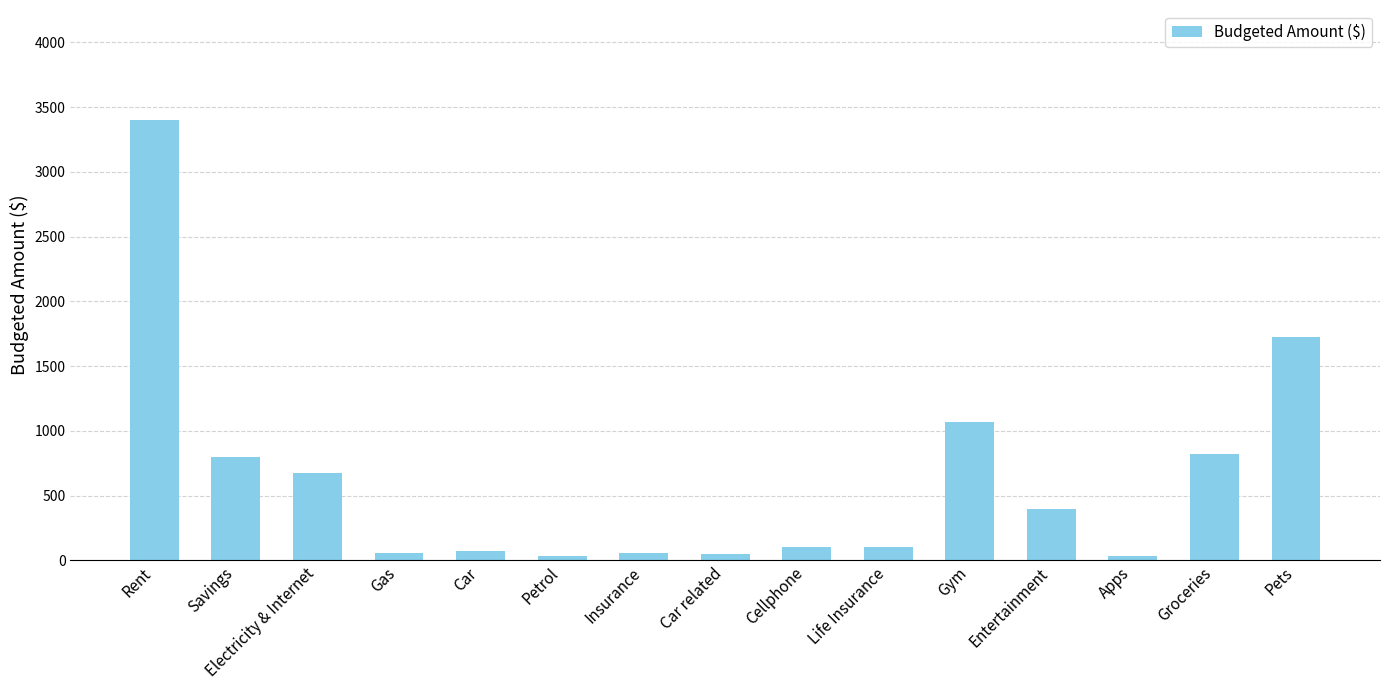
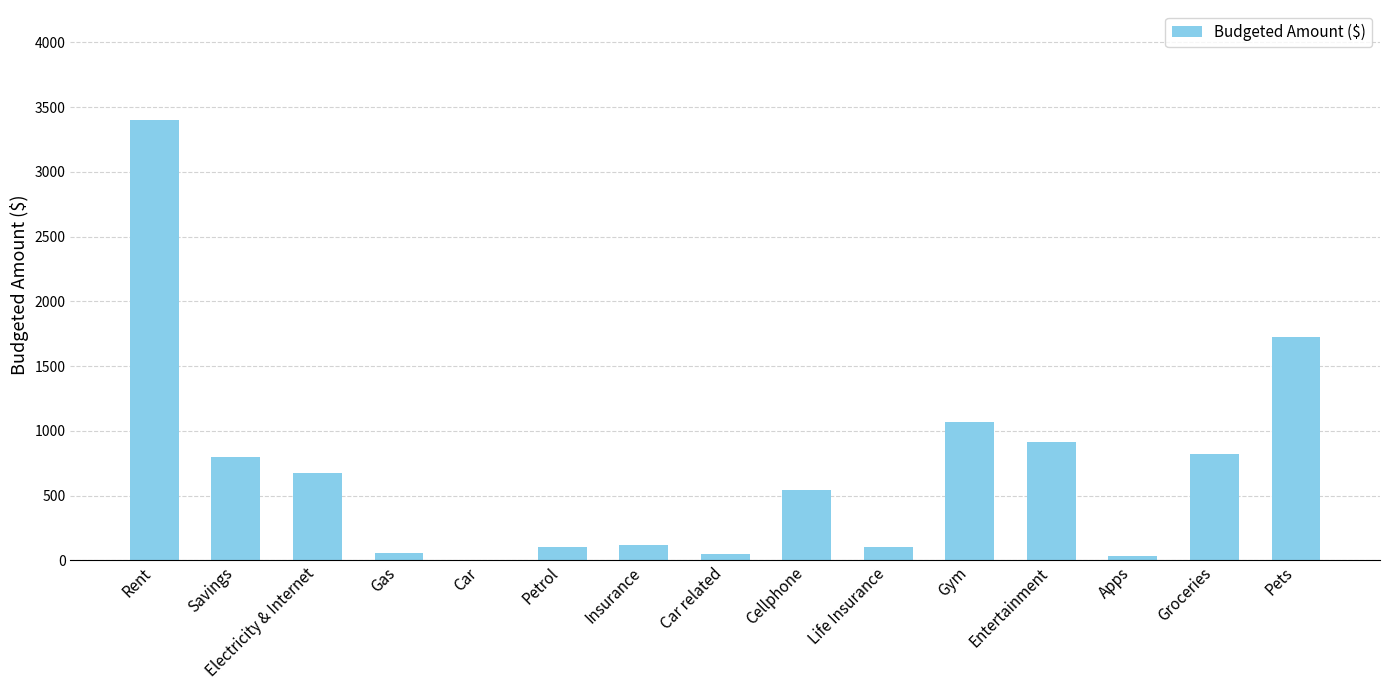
  {
    "Rent": 3400,
    "Savings": 800,
    "Electricity & Internet": 680,
    "Gas": 60,
-   "Car": 70,
-   "Petrol": 30,
-   "Insurance": 50,
+   "Car": 0,
+   "Petrol": 100,
+   "Insurance": 120,
    "Car related": 50,
-   "Cellphone": 100,
+   "Cellphone": 540,
    "Life Insurance": 100,
    "Gym": 1070,
-   "Entertainment": 400,
+   "Entertainment": 920,
    "Apps": 40,
    "Groceries": 820,
    "Pets": 1730
  }
